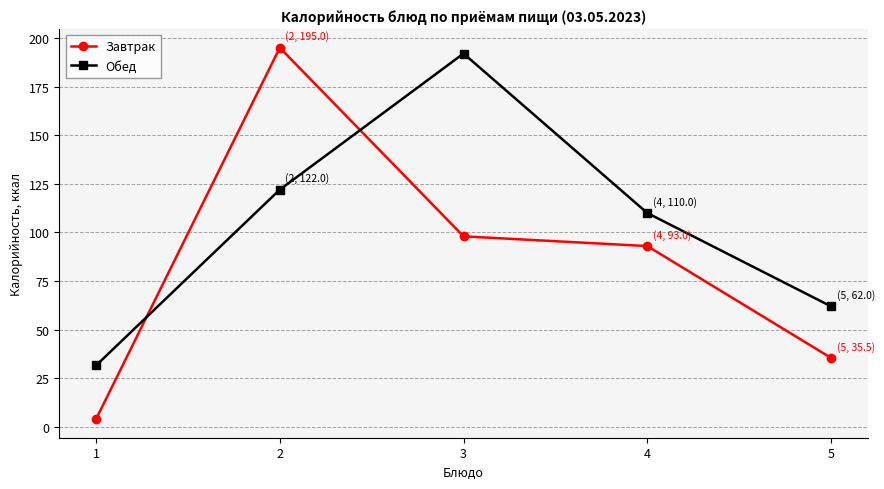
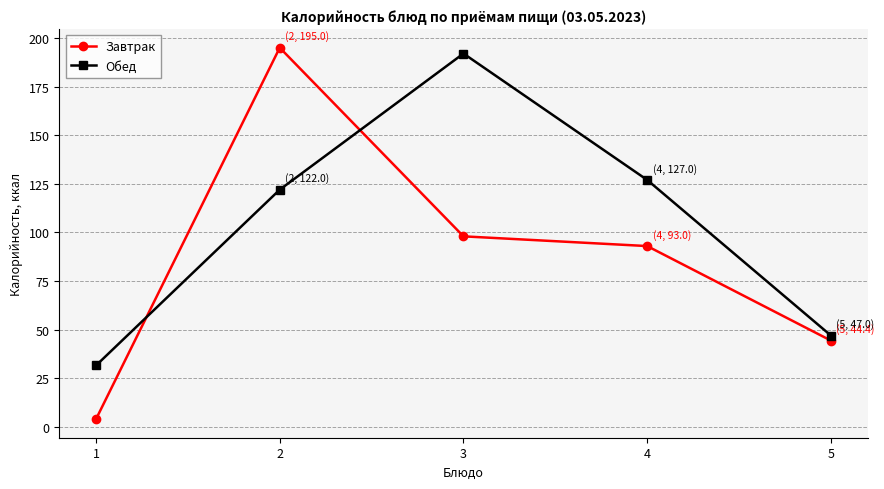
  {
    "Завтрак": {
      "2": 195.0,
      "4": 93.0,
-     "5": 35.5
+     "5": 44.4
    },
    "Обед": {
      "2": 122.0,
-     "4": 110.0,
-     "5": 62.0
+     "4": 127.0,
+     "5": 47.0
    }
  }
